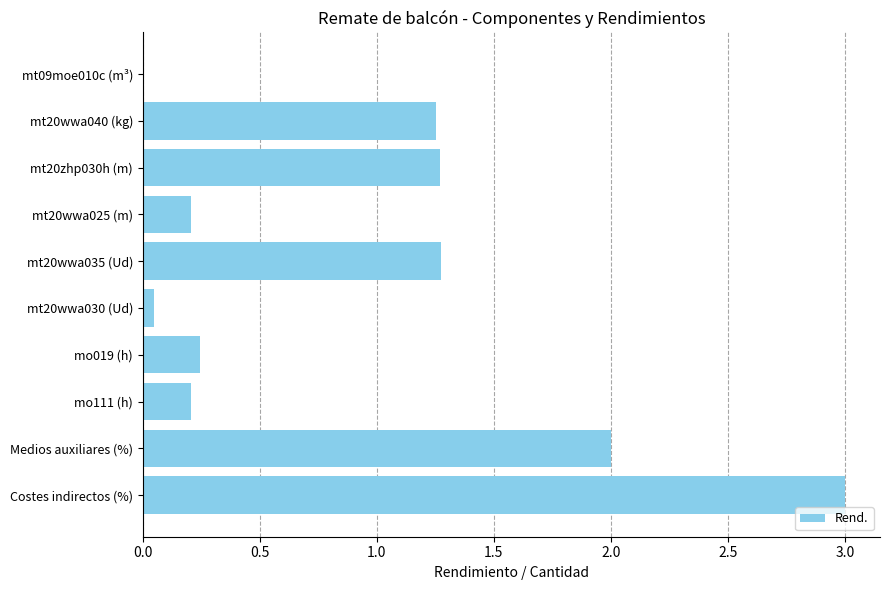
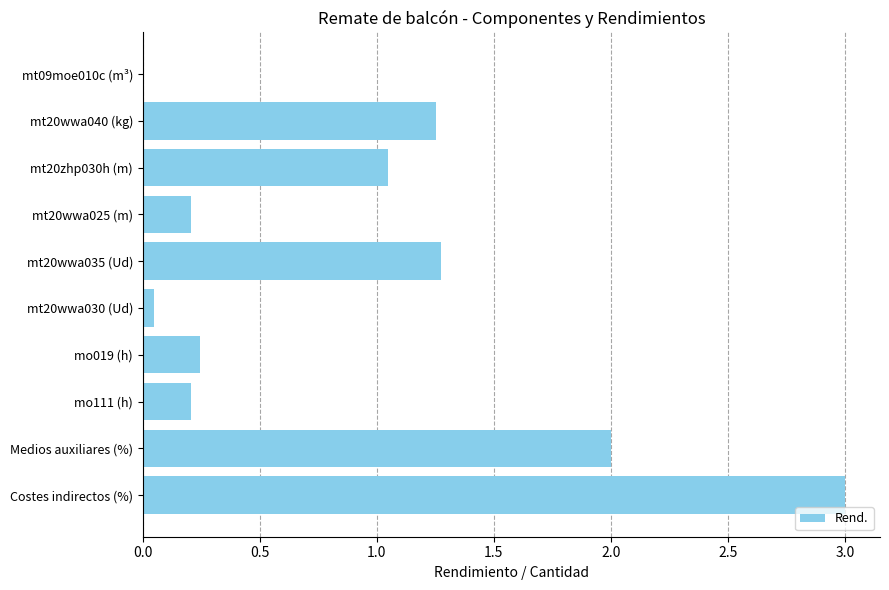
  {
    "mt20wwa040 (kg)": 1.25,
-   "mt20zhp030h (m)": 1.27,
+   "mt20zhp030h (m)": 1.05,
    "mt20wwa025 (m)": 0.21,
    "mt20wwa035 (Ud)": 1.28,
    "mt20wwa030 (Ud)": 0.05,
    "mo019 (h)": 0.24,
    "mo111 (h)": 0.21,
    "Medios auxiliares (%)": 2.00,
    "Costes indirectos (%)": 3.00
  }
